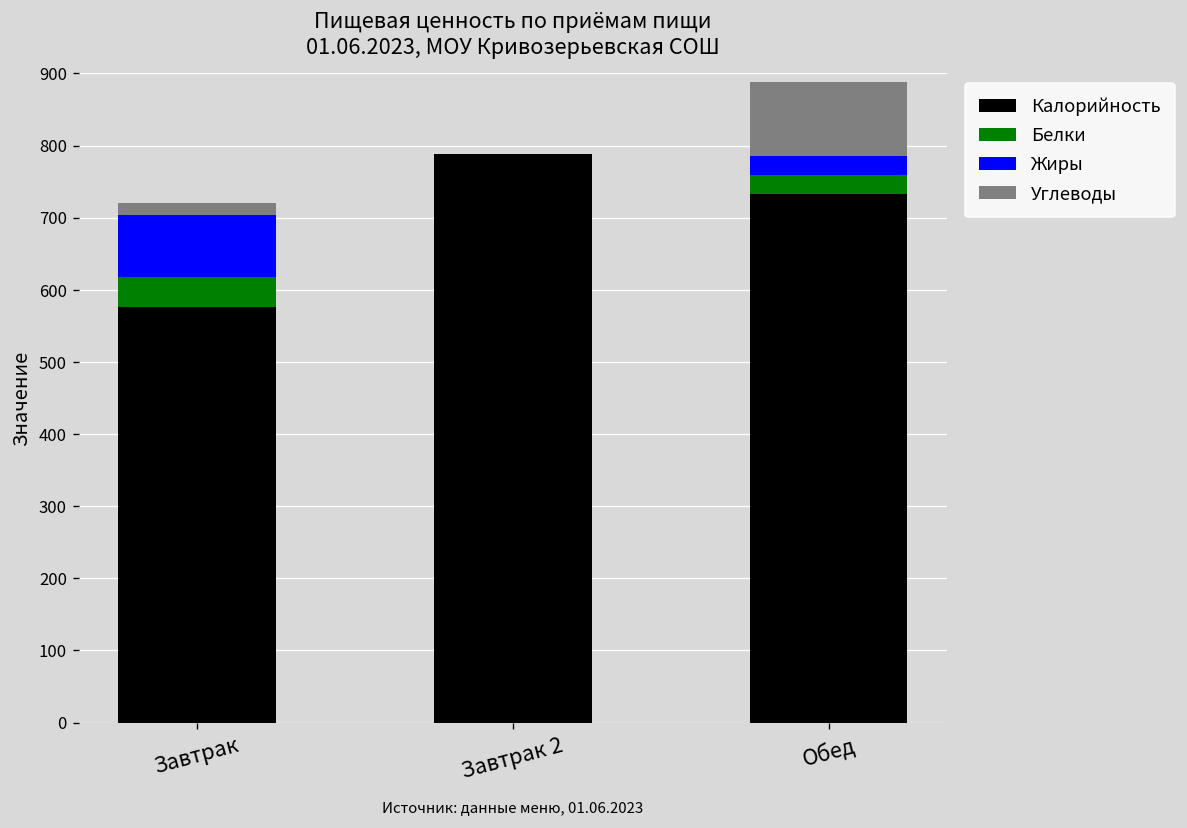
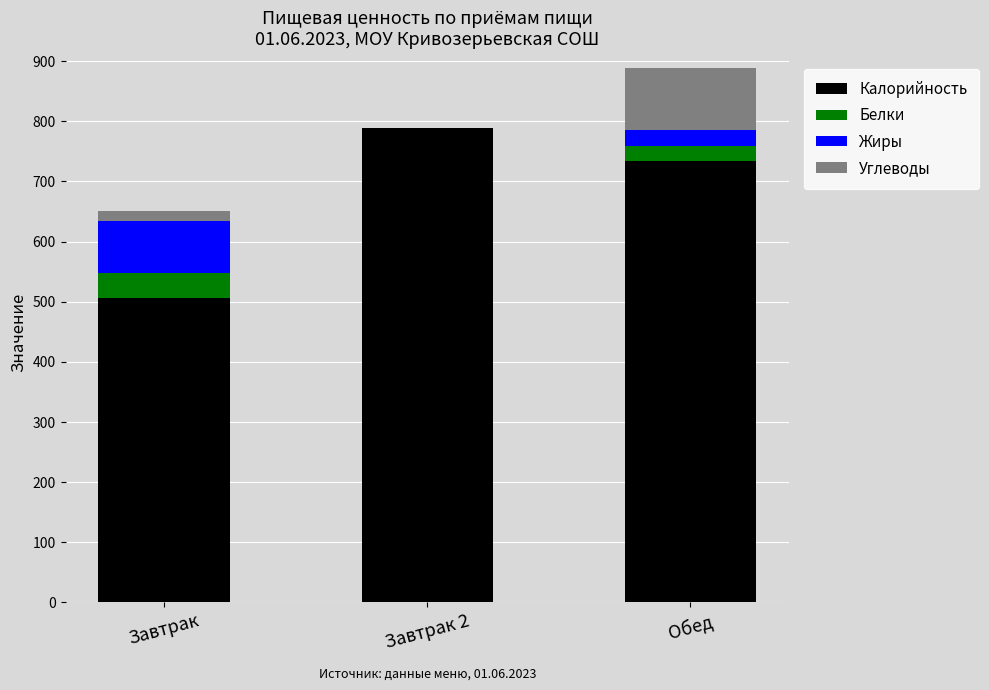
  {
    "Калорийность": {
-     "Завтрак": 580,
+     "Завтрак": 510,
      "Завтрак 2": 790,
      "Обед": 730
    },
    "Белки": {
      "Завтрак": 40,
      "Завтрак 2": 0,
      "Обед": 30
    },
    "Жиры": {
      "Завтрак": 90,
      "Завтрак 2": 0,
      "Обед": 30
    },
    "Углеводы": {
      "Завтрак": 20,
      "Завтрак 2": 0,
      "Обед": 100
    }
  }
